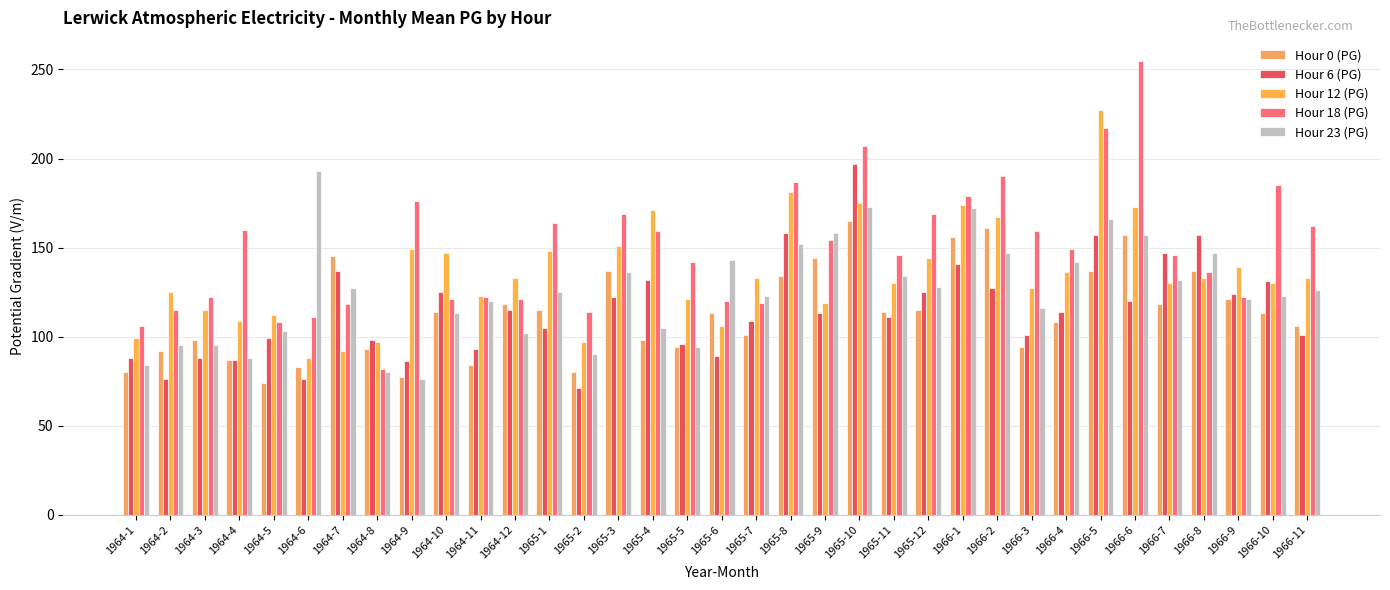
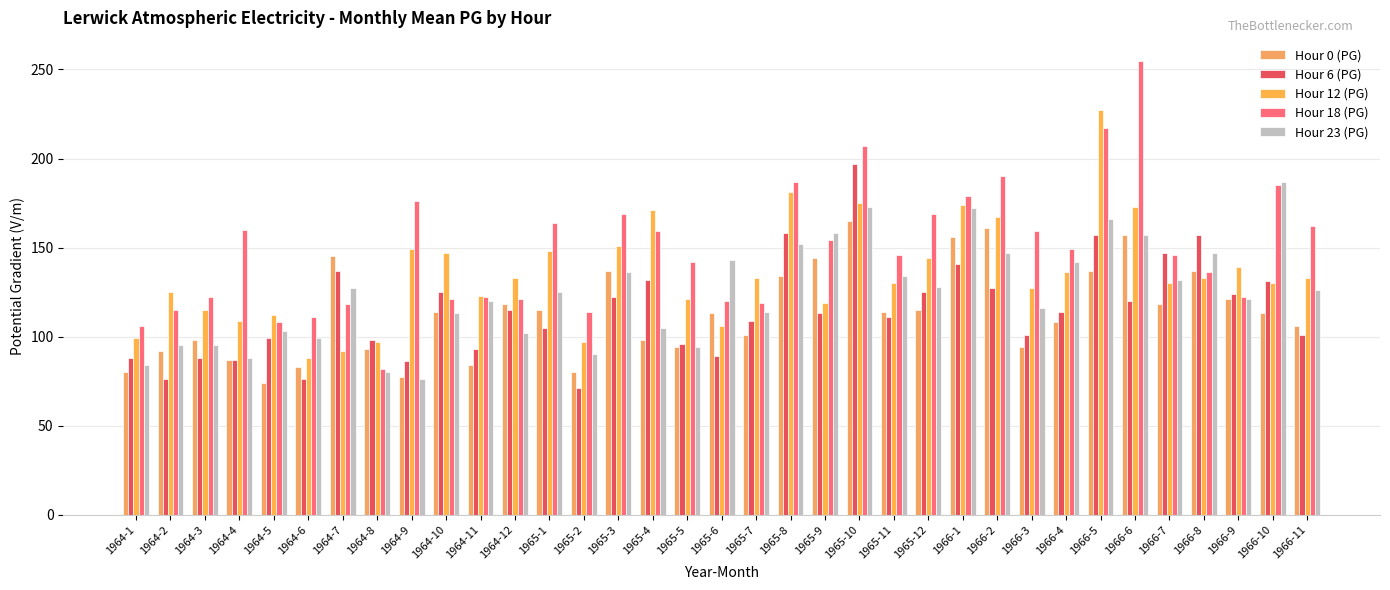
  {
    "Hour 23 (PG)": {
      "1964-1": 84,
      "1964-2": 95,
      "1964-3": 95,
      "1964-4": 88,
      "1964-5": 103,
-     "1964-6": 193,
+     "1964-6": 99,
      "1964-7": 127,
      "1964-8": 80,
      "1964-9": 76,
      "1964-10": 113,
      "1964-11": 120,
      "1964-12": 102,
      "1965-1": 125,
      "1965-2": 90,
      "1965-3": 136,
      "1965-4": 105,
      "1965-5": 94,
      "1965-6": 143,
-     "1965-7": 123,
+     "1965-7": 114,
      "1965-8": 152,
      "1965-9": 158,
      "1965-10": 173,
      "1965-11": 134,
      "1965-12": 128,
      "1966-1": 172,
      "1966-2": 147,
      "1966-3": 116,
      "1966-4": 142,
      "1966-5": 166,
      "1966-6": 157,
      "1966-7": 132,
      "1966-8": 147,
      "1966-9": 121,
-     "1966-10": 123,
+     "1966-10": 187,
      "1966-11": 126
    }
  }
